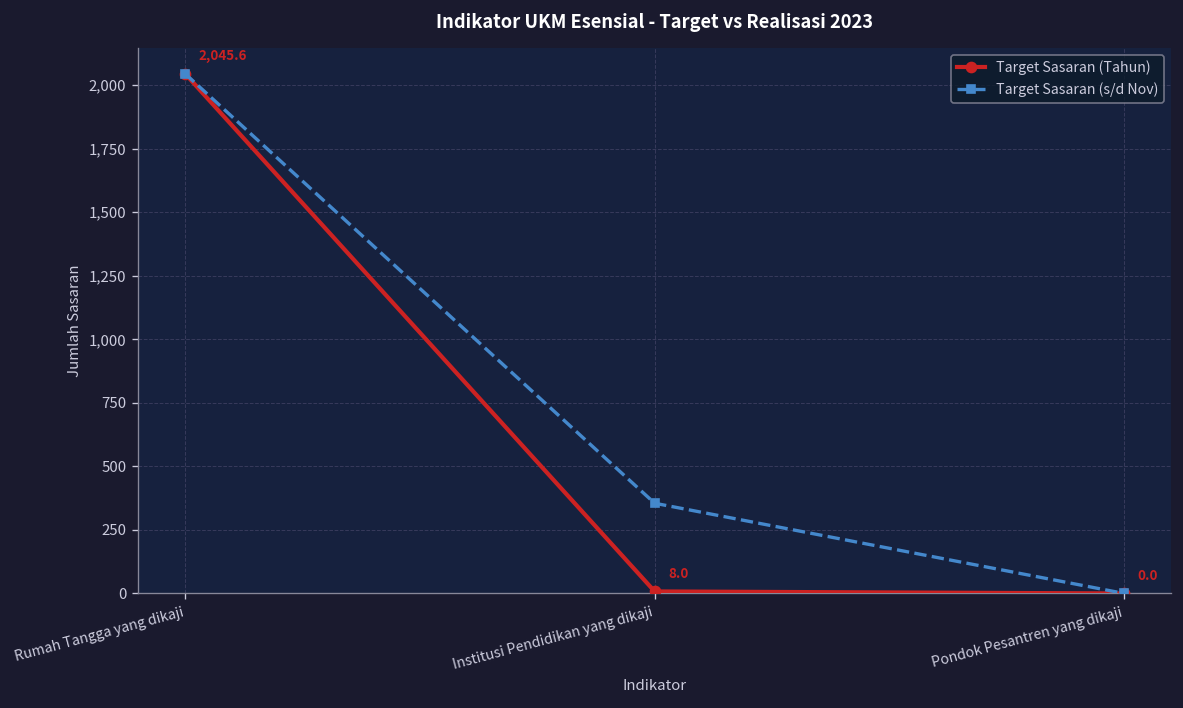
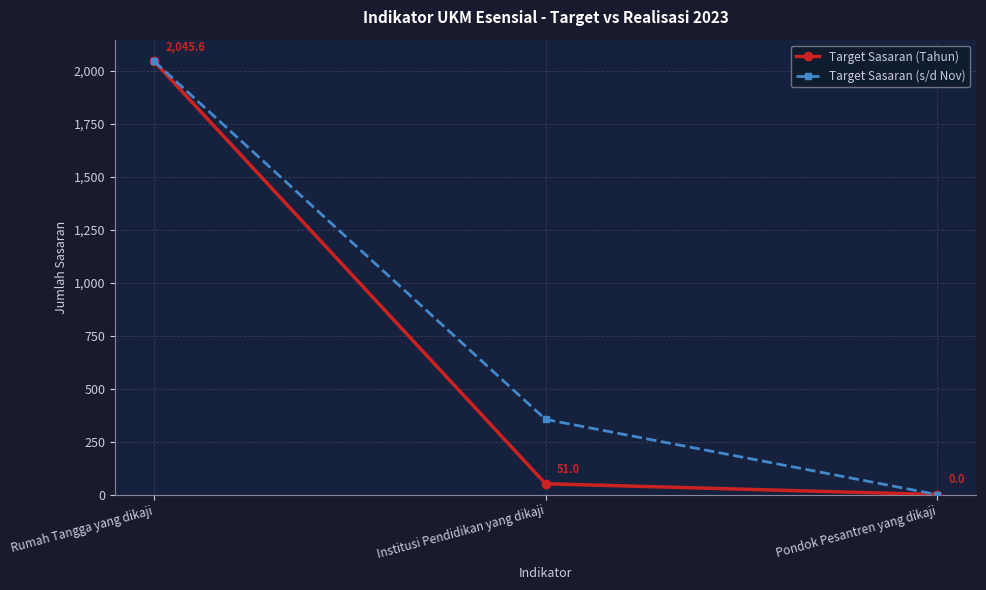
  {
    "Target Sasaran (Tahun)": {
-     "Institusi Pendidikan yang dikaji": 8.0
+     "Institusi Pendidikan yang dikaji": 51.0
    },
    "Target Sasaran (s/d Nov)": {
      "Institusi Pendidikan yang dikaji": 360
    }
  }
